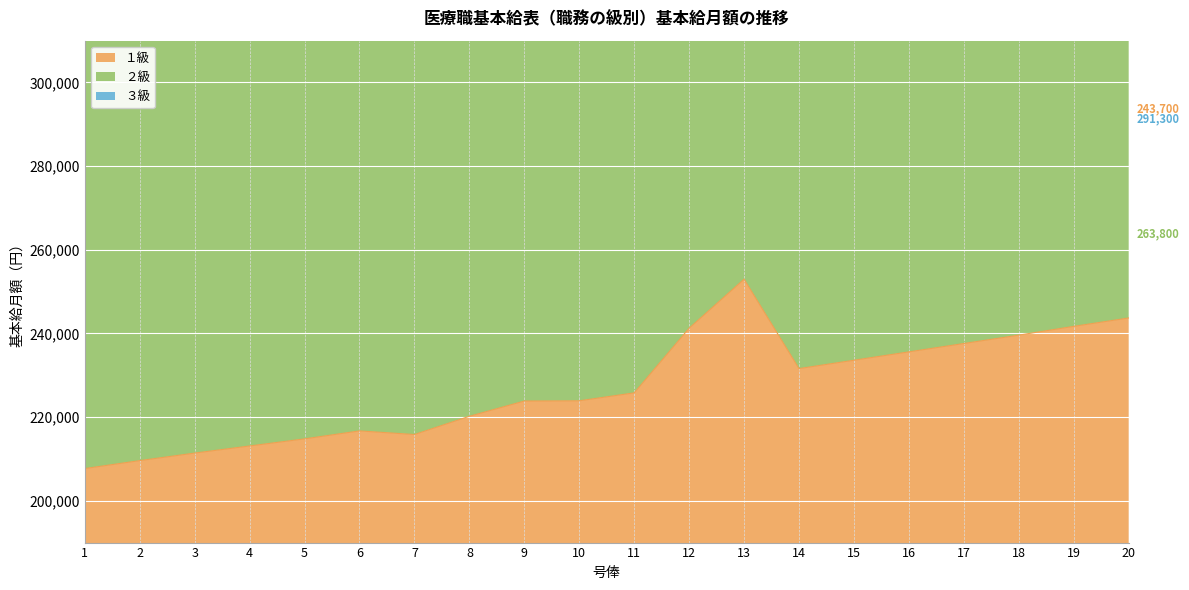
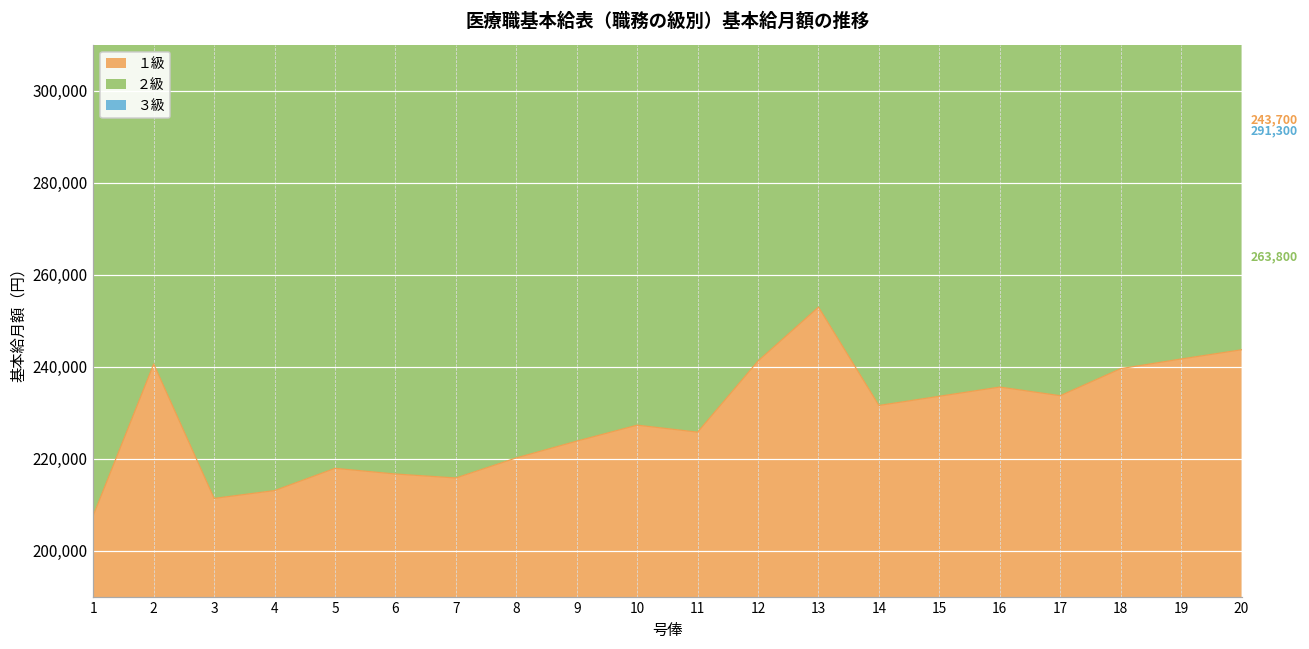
  {
    "１級": {
      "1": "208,000",
-     "2": "210,000",
+     "2": "241,000",
      "3": "211,000",
      "4": "213,000",
-     "5": "215,000",
+     "5": "218,000",
      "6": "217,000",
      "7": "216,000",
      "8": "220,000",
      "9": "224,000",
-     "10": "224,000",
+     "10": "227,000",
      "11": "226,000",
      "12": "241,000",
      "13": "253,000",
      "14": "232,000",
      "15": "234,000",
      "16": "236,000",
-     "17": "238,000",
+     "17": "234,000",
      "18": "240,000",
      "19": "242,000",
      "20": "244,000"
    }
  }
